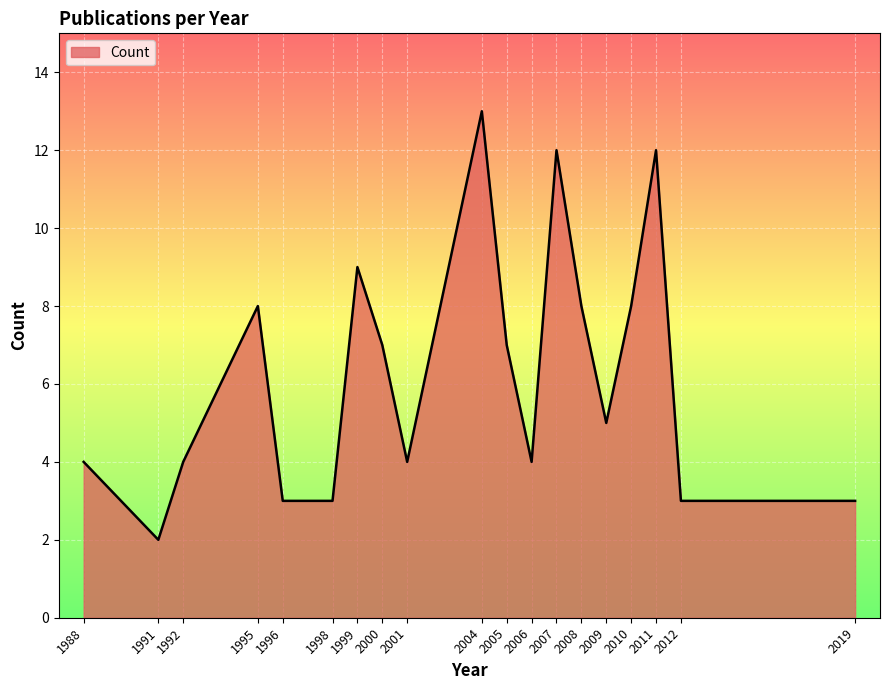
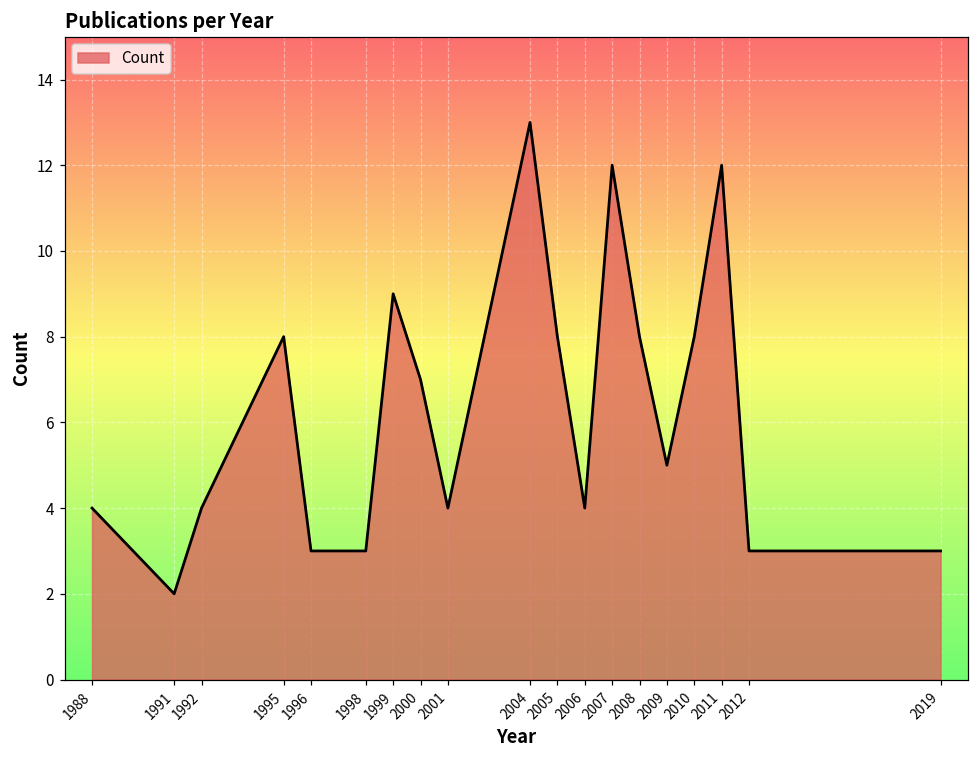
  {
    "1988": 4,
    "1991": 2,
    "1992": 4,
    "1995": 8,
    "1996": 3,
    "1998": 3,
    "1999": 9,
    "2000": 7,
    "2001": 4,
    "2004": 13,
-   "2005": 7,
+   "2005": 8,
    "2006": 4,
    "2007": 12,
    "2008": 8,
    "2009": 5,
    "2010": 8,
    "2011": 12,
    "2012": 3,
    "2019": 3
  }
